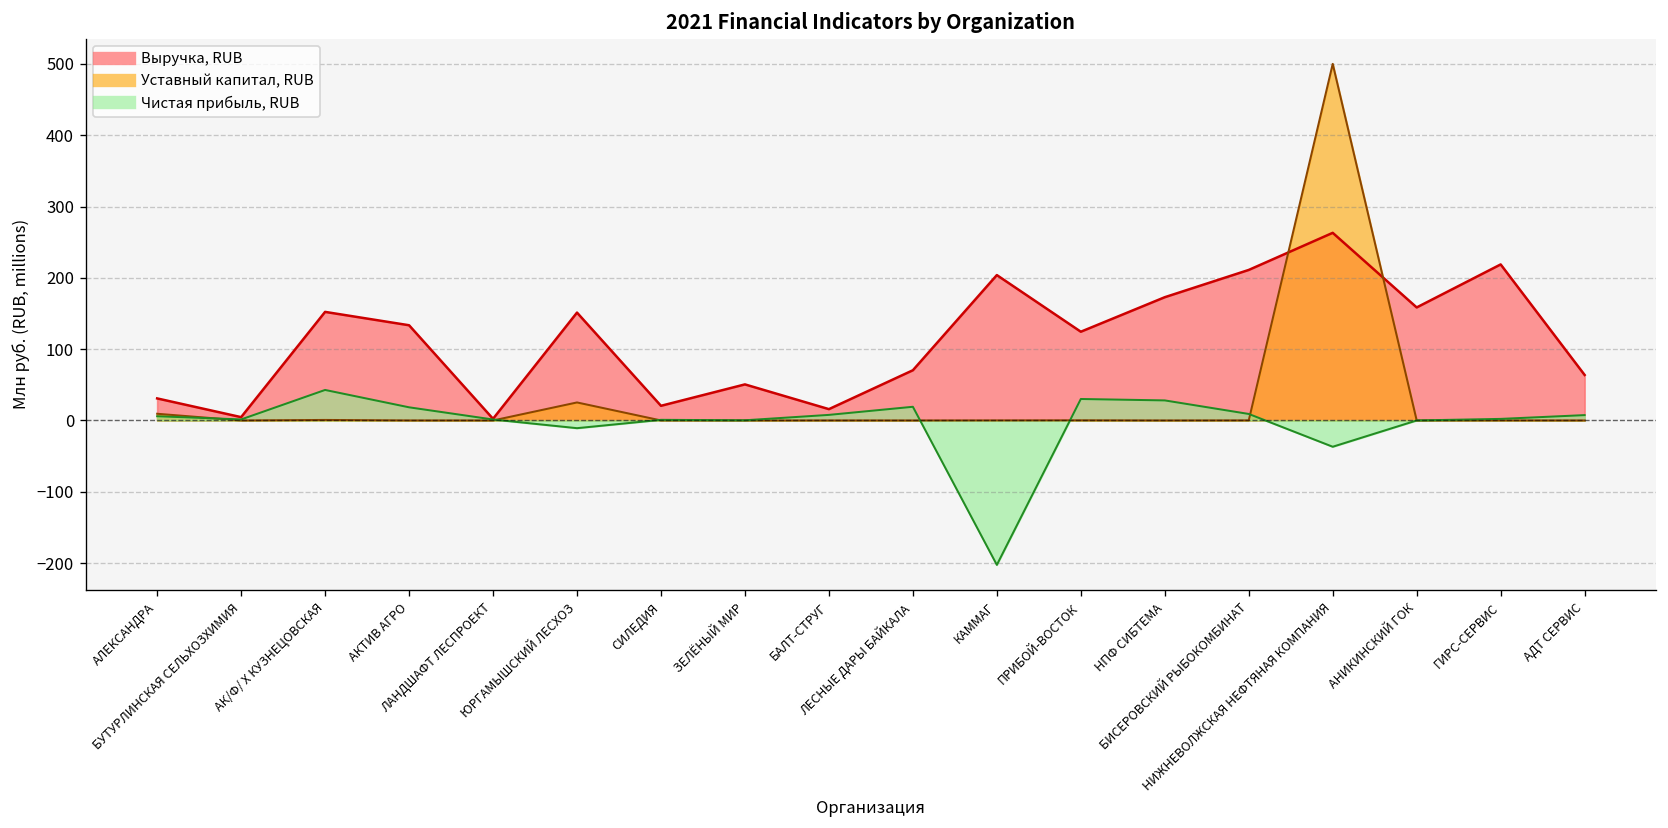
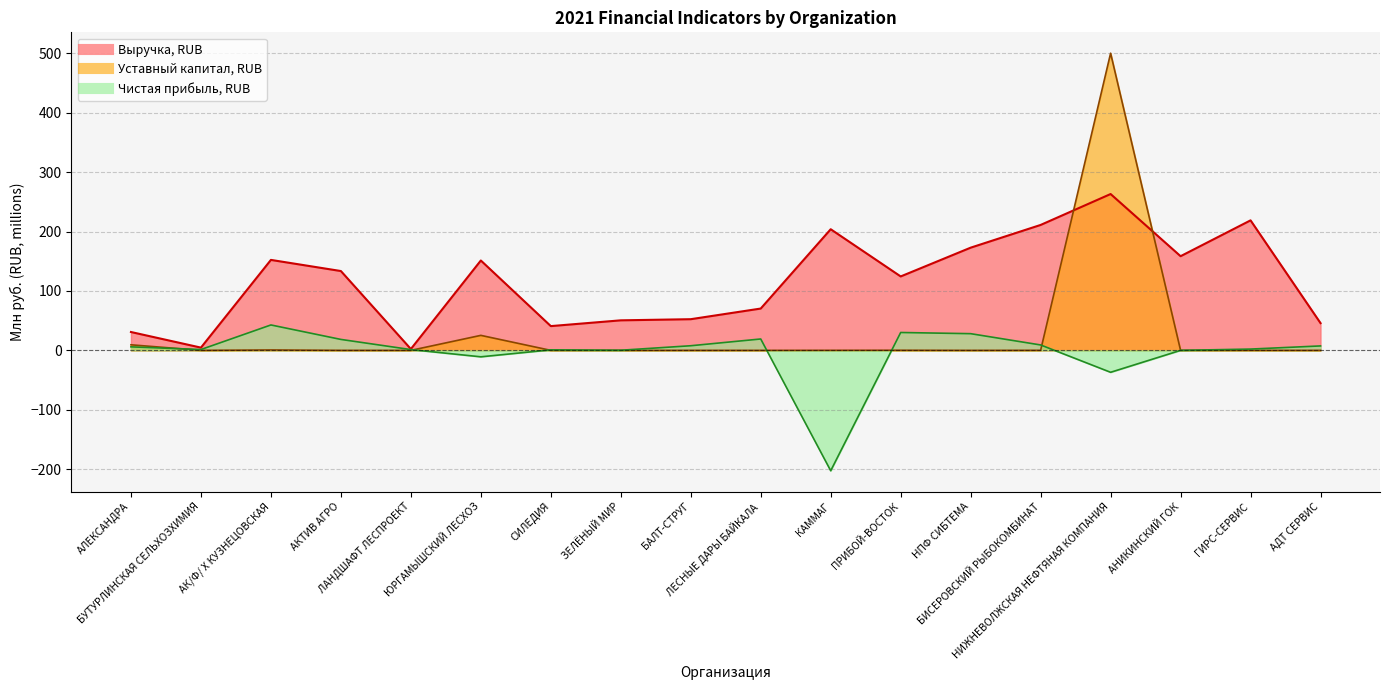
  {
    "Выручка, RUB": {
      "АЛЕКСАНДРА": 30,
      "АК/Ф/ Х КУЗНЕЦОВСКАЯ": 150,
      "АКТИВ АГРО": 130,
      "ЮРГАМЫШСКИЙ ЛЕСХОЗ": 150,
-     "СИЛЕДИЯ": 20,
+     "СИЛЕДИЯ": 40,
      "ЗЕЛЁНЫЙ МИР": 50,
-     "БАЛТ-СТРУГ": 20,
+     "БАЛТ-СТРУГ": 50,
      "ЛЕСНЫЕ ДАРЫ БАЙКАЛА": 70,
      "КАММАГ": 200,
      "ПРИБОЙ-ВОСТОК": 120,
      "НПФ СИБТЕМА": 170,
      "БИСЕРОВСКИЙ РЫБОКОМБИНАТ": 210,
      "НИЖНЕВОЛЖСКАЯ НЕФТЯНАЯ КОМПАНИЯ": 260,
      "АНИКИНСКИЙ ГОК": 160,
      "ГИРС-СЕРВИС": 220,
-     "АДТ СЕРВИС": 60
+     "АДТ СЕРВИС": 50
    },
    "Уставный капитал, RUB": {
      "АК/Ф/ Х КУЗНЕЦОВСКАЯ": 0,
      "АКТИВ АГРО": 0,
      "ЮРГАМЫШСКИЙ ЛЕСХОЗ": 30,
      "БАЛТ-СТРУГ": 0,
      "ЛЕСНЫЕ ДАРЫ БАЙКАЛА": 0,
      "ПРИБОЙ-ВОСТОК": 0,
      "НПФ СИБТЕМА": 0,
      "БИСЕРОВСКИЙ РЫБОКОМБИНАТ": 0,
      "НИЖНЕВОЛЖСКАЯ НЕФТЯНАЯ КОМПАНИЯ": 500,
      "АДТ СЕРВИС": 0
    }
  }
